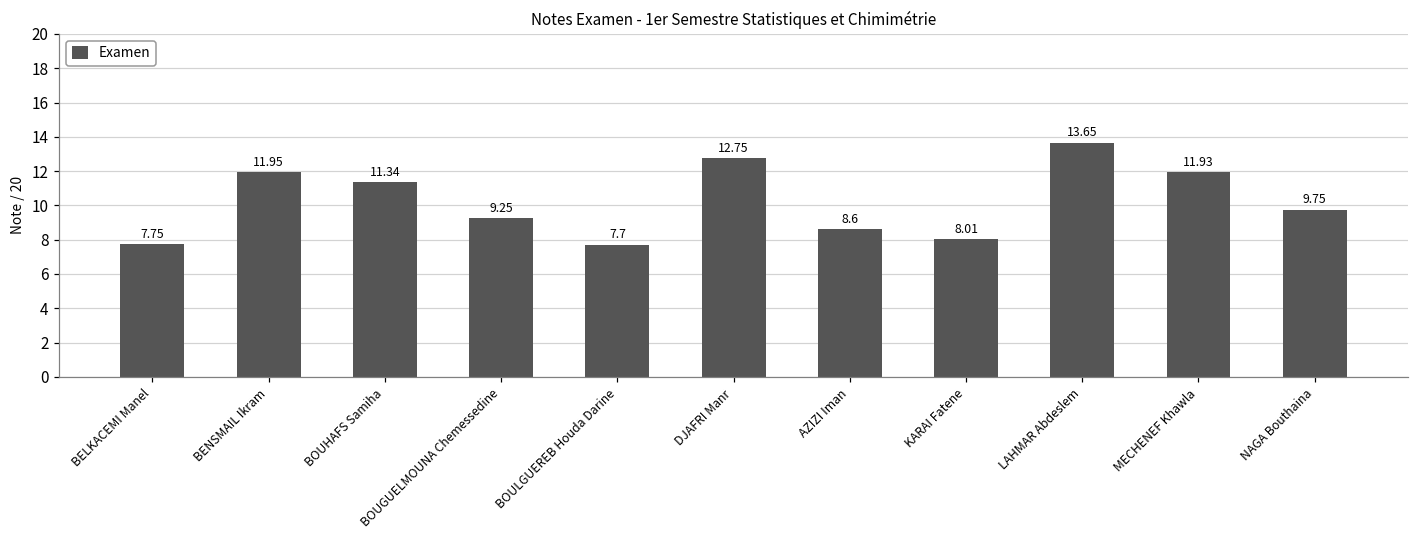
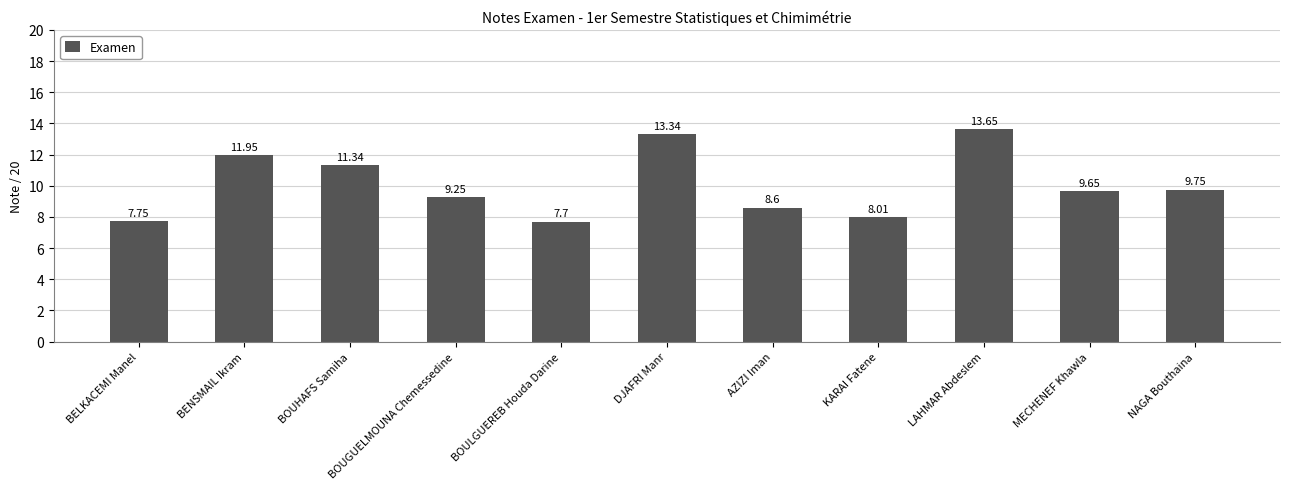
  {
    "BELKACEMI Manel": 7.75,
    "BENSMAIL Ikram": 11.95,
    "BOUHAFS Samiha": 11.34,
    "BOUGUELMOUNA Chemessedine": 9.25,
    "BOULGUEREB Houda Darine": 7.7,
-   "DJAFRI Manr": 12.75,
+   "DJAFRI Manr": 13.34,
    "AZIZI Iman": 8.6,
    "KARAI Fatene": 8.01,
    "LAHMAR Abdeslem": 13.65,
-   "MECHENEF Khawla": 11.93,
+   "MECHENEF Khawla": 9.65,
    "NAGA Bouthaina": 9.75
  }
